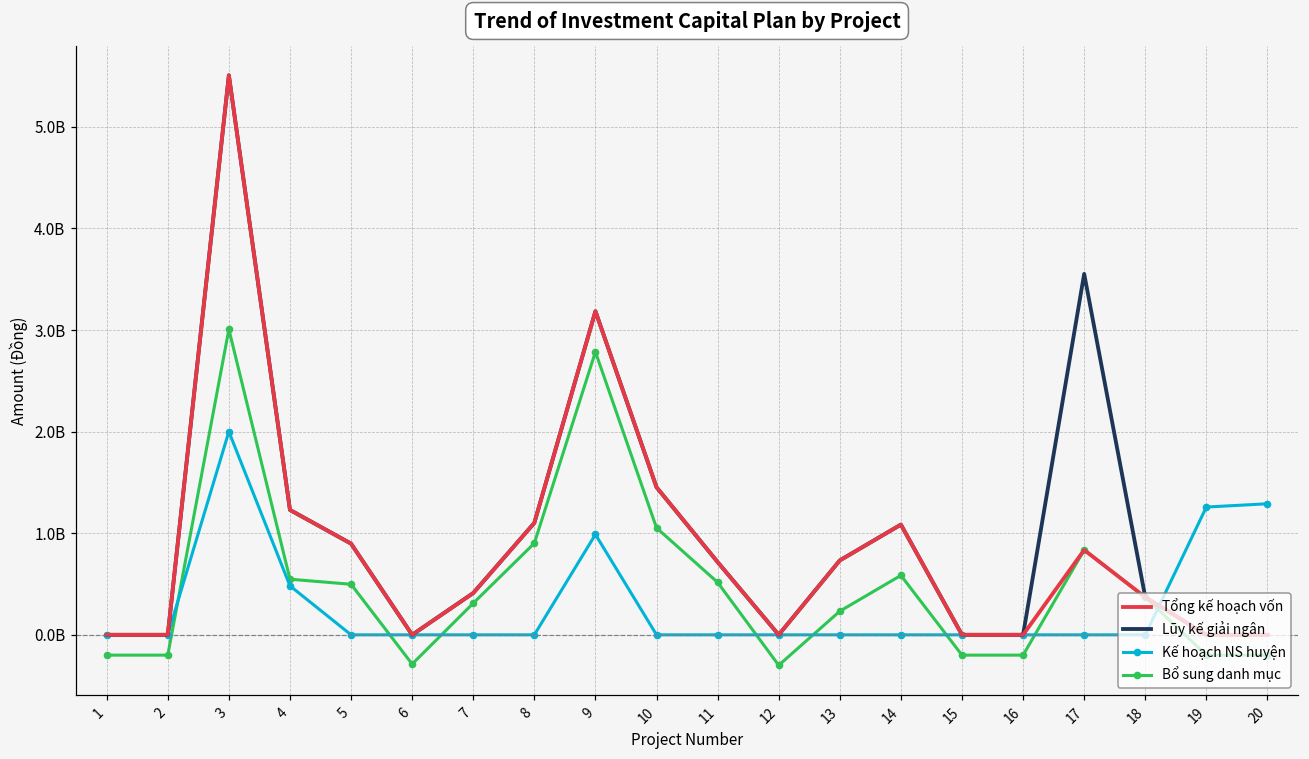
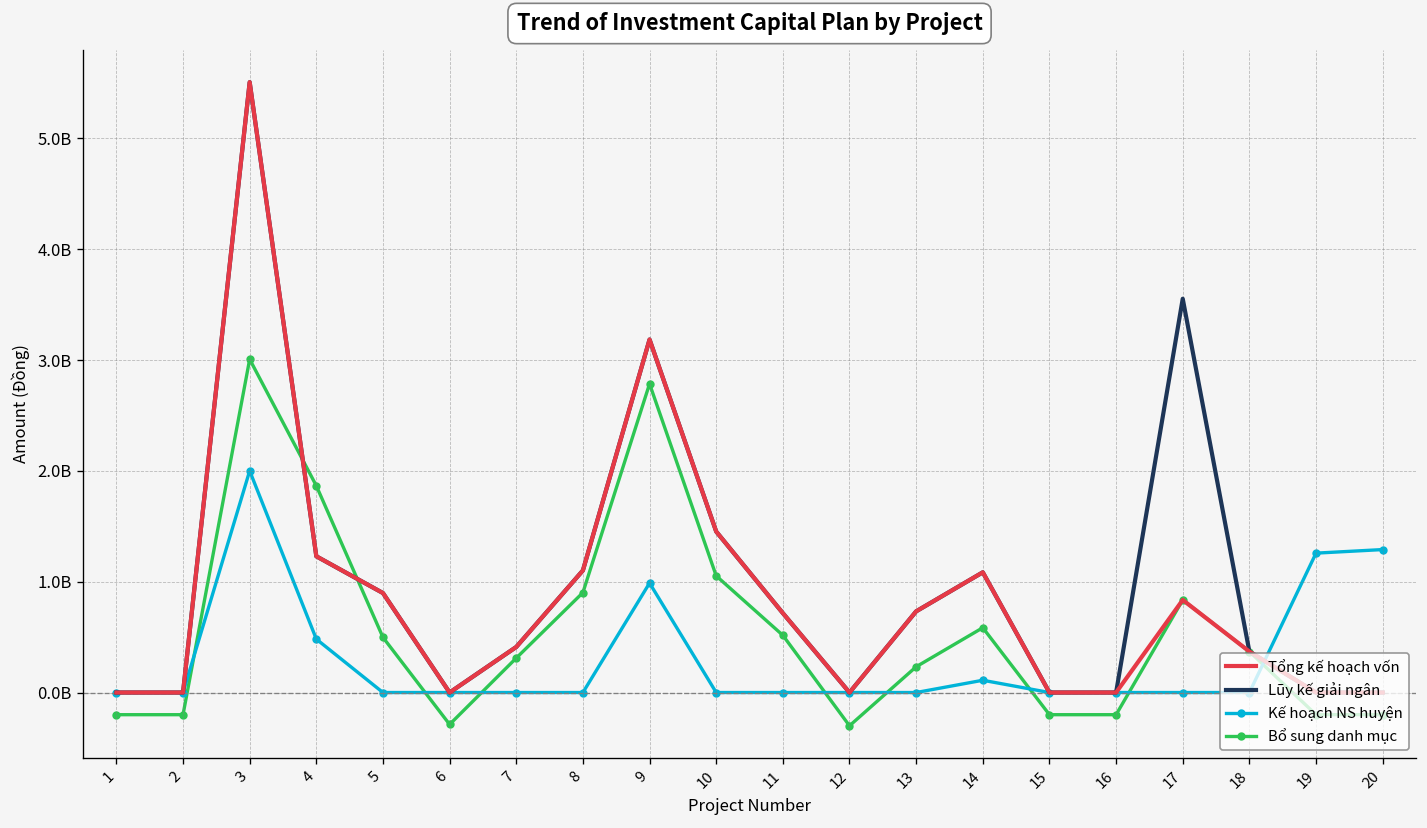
  {
    "Lũy kế giải ngân": {
      "17": 3600000000
    },
    "Kế hoạch NS huyện": {
      "3": 2000000000,
      "4": 500000000,
      "5": 0,
      "7": 0,
      "8": 0,
      "9": 1000000000,
      "10": 0,
      "11": 0,
      "13": 0,
-     "14": 0,
+     "14": 100000000,
      "17": 0,
      "19": 1300000000,
      "20": 1300000000
    },
    "Bổ sung danh mục": {
      "1": -200000000,
      "2": -200000000,
      "3": 3000000000,
-     "4": 500000000,
+     "4": 1900000000,
      "5": 500000000,
      "6": -300000000,
      "7": 300000000,
      "8": 900000000,
      "9": 2800000000,
      "10": 1100000000,
      "11": 500000000,
      "12": -300000000,
      "13": 200000000,
      "14": 600000000,
      "15": -200000000,
      "16": -200000000
    }
  }
